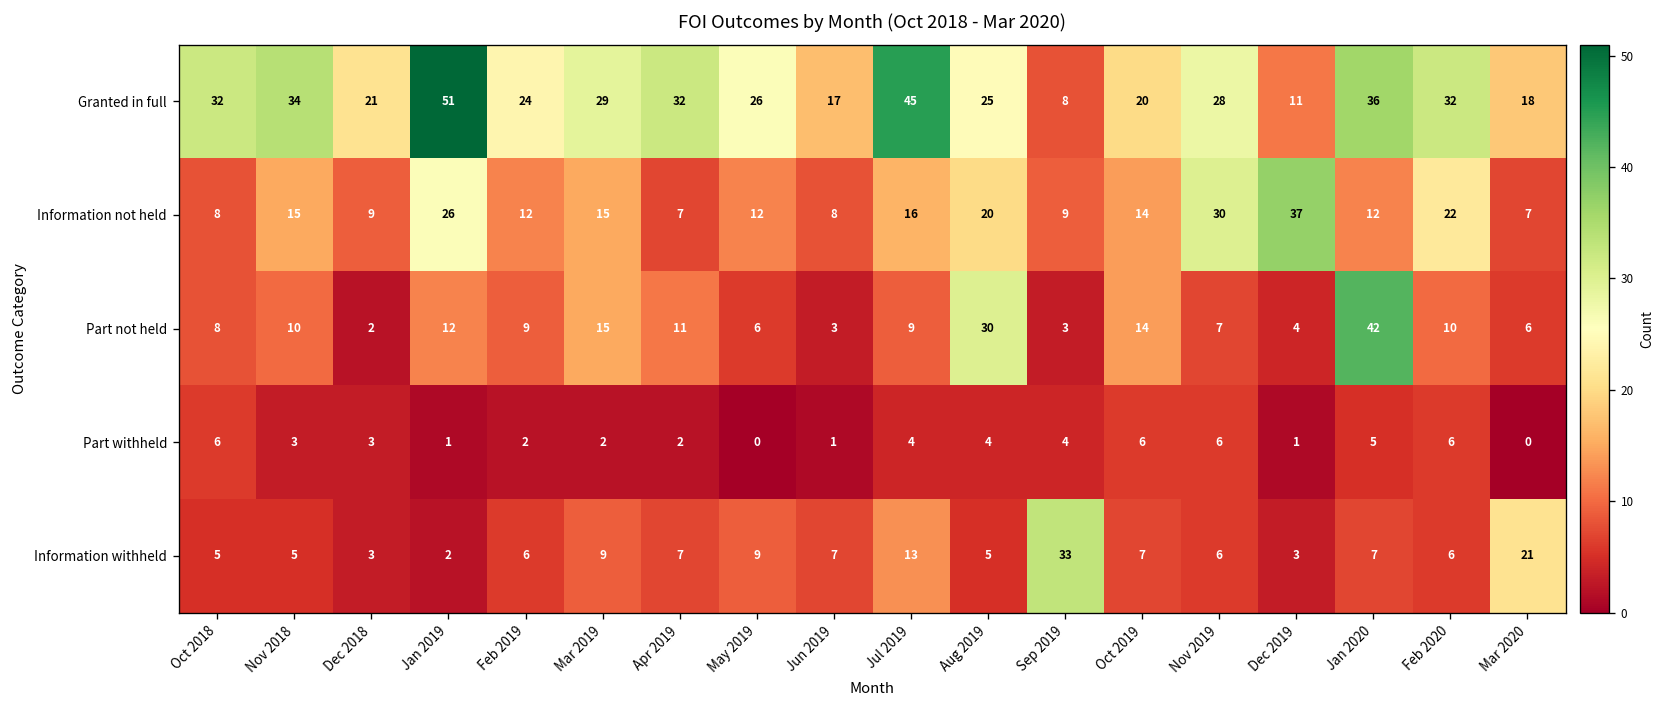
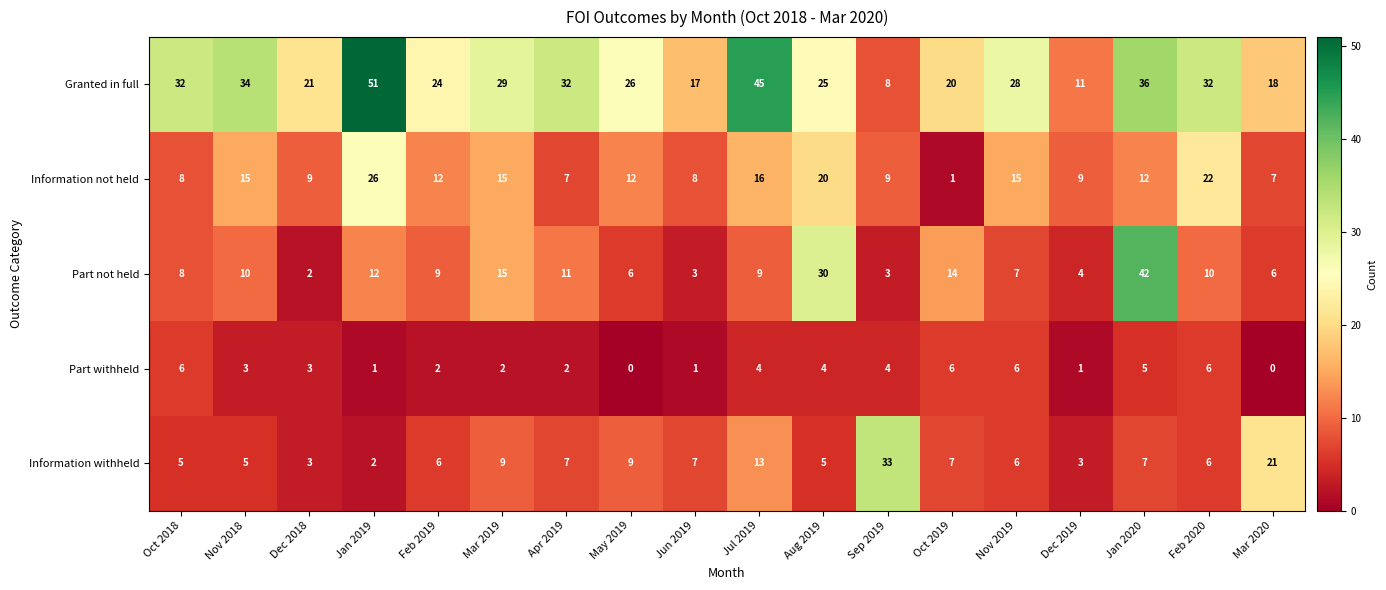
  {
    "Granted in full": {
      "Oct 2018": 32,
      "Nov 2018": 34,
      "Dec 2018": 21,
      "Jan 2019": 51,
      "Feb 2019": 24,
      "Mar 2019": 29,
      "Apr 2019": 32,
      "May 2019": 26,
      "Jun 2019": 17,
      "Jul 2019": 45,
      "Aug 2019": 25,
      "Sep 2019": 8,
      "Oct 2019": 20,
      "Nov 2019": 28,
      "Dec 2019": 11,
      "Jan 2020": 36,
      "Feb 2020": 32,
      "Mar 2020": 18
    },
    "Information not held": {
      "Oct 2018": 8,
      "Nov 2018": 15,
      "Dec 2018": 9,
      "Jan 2019": 26,
      "Feb 2019": 12,
      "Mar 2019": 15,
      "Apr 2019": 7,
      "May 2019": 12,
      "Jun 2019": 8,
      "Jul 2019": 16,
      "Aug 2019": 20,
      "Sep 2019": 9,
-     "Oct 2019": 14,
-     "Nov 2019": 30,
-     "Dec 2019": 37,
+     "Oct 2019": 1,
+     "Nov 2019": 15,
+     "Dec 2019": 9,
      "Jan 2020": 12,
      "Feb 2020": 22,
      "Mar 2020": 7
    },
    "Part not held": {
      "Oct 2018": 8,
      "Nov 2018": 10,
      "Dec 2018": 2,
      "Jan 2019": 12,
      "Feb 2019": 9,
      "Mar 2019": 15,
      "Apr 2019": 11,
      "May 2019": 6,
      "Jun 2019": 3,
      "Jul 2019": 9,
      "Aug 2019": 30,
      "Sep 2019": 3,
      "Oct 2019": 14,
      "Nov 2019": 7,
      "Dec 2019": 4,
      "Jan 2020": 42,
      "Feb 2020": 10,
      "Mar 2020": 6
    },
    "Part withheld": {
      "Oct 2018": 6,
      "Nov 2018": 3,
      "Dec 2018": 3,
      "Jan 2019": 1,
      "Feb 2019": 2,
      "Mar 2019": 2,
      "Apr 2019": 2,
      "May 2019": 0,
      "Jun 2019": 1,
      "Jul 2019": 4,
      "Aug 2019": 4,
      "Sep 2019": 4,
      "Oct 2019": 6,
      "Nov 2019": 6,
      "Dec 2019": 1,
      "Jan 2020": 5,
      "Feb 2020": 6,
      "Mar 2020": 0
    },
    "Information withheld": {
      "Oct 2018": 5,
      "Nov 2018": 5,
      "Dec 2018": 3,
      "Jan 2019": 2,
      "Feb 2019": 6,
      "Mar 2019": 9,
      "Apr 2019": 7,
      "May 2019": 9,
      "Jun 2019": 7,
      "Jul 2019": 13,
      "Aug 2019": 5,
      "Sep 2019": 33,
      "Oct 2019": 7,
      "Nov 2019": 6,
      "Dec 2019": 3,
      "Jan 2020": 7,
      "Feb 2020": 6,
      "Mar 2020": 21
    }
  }
